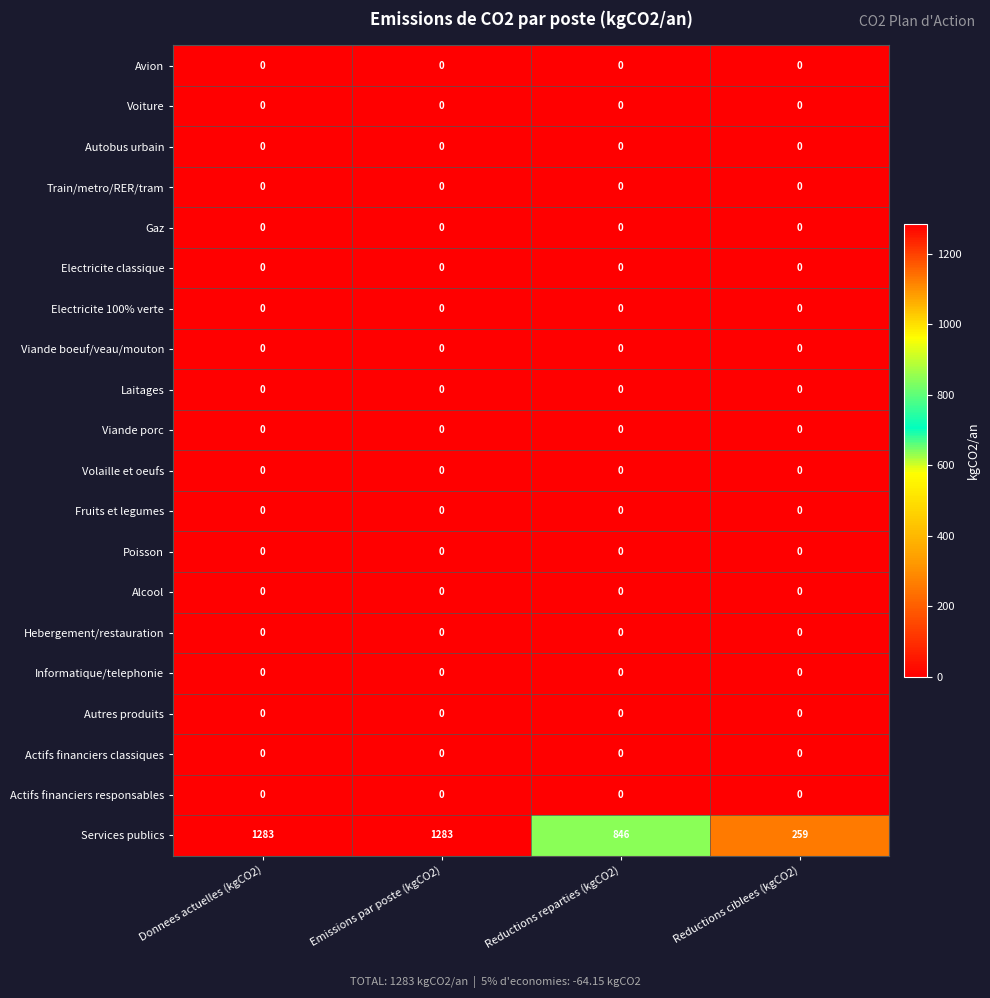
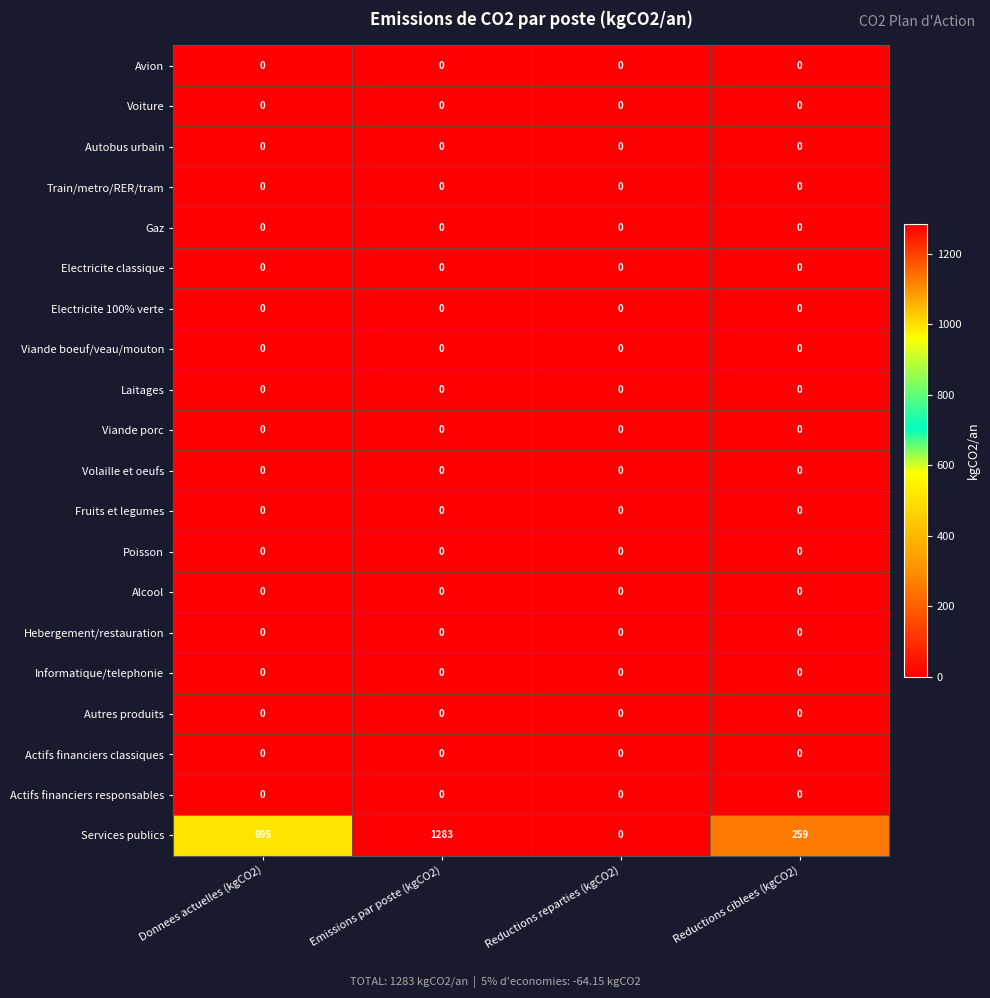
  {
    "Avion": {
      "Donnees actuelles (kgCO2)": 0,
      "Emissions par poste (kgCO2)": 0,
      "Reductions reparties (kgCO2)": 0,
      "Reductions ciblees (kgCO2)": 0
    },
    "Voiture": {
      "Donnees actuelles (kgCO2)": 0,
      "Emissions par poste (kgCO2)": 0,
      "Reductions reparties (kgCO2)": 0,
      "Reductions ciblees (kgCO2)": 0
    },
    "Autobus urbain": {
      "Donnees actuelles (kgCO2)": 0,
      "Emissions par poste (kgCO2)": 0,
      "Reductions reparties (kgCO2)": 0,
      "Reductions ciblees (kgCO2)": 0
    },
    "Train/metro/RER/tram": {
      "Donnees actuelles (kgCO2)": 0,
      "Emissions par poste (kgCO2)": 0,
      "Reductions reparties (kgCO2)": 0,
      "Reductions ciblees (kgCO2)": 0
    },
    "Gaz": {
      "Donnees actuelles (kgCO2)": 0,
      "Emissions par poste (kgCO2)": 0,
      "Reductions reparties (kgCO2)": 0,
      "Reductions ciblees (kgCO2)": 0
    },
    "Electricite classique": {
      "Donnees actuelles (kgCO2)": 0,
      "Emissions par poste (kgCO2)": 0,
      "Reductions reparties (kgCO2)": 0,
      "Reductions ciblees (kgCO2)": 0
    },
    "Electricite 100% verte": {
      "Donnees actuelles (kgCO2)": 0,
      "Emissions par poste (kgCO2)": 0,
      "Reductions reparties (kgCO2)": 0,
      "Reductions ciblees (kgCO2)": 0
    },
    "Viande boeuf/veau/mouton": {
      "Donnees actuelles (kgCO2)": 0,
      "Emissions par poste (kgCO2)": 0,
      "Reductions reparties (kgCO2)": 0,
      "Reductions ciblees (kgCO2)": 0
    },
    "Laitages": {
      "Donnees actuelles (kgCO2)": 0,
      "Emissions par poste (kgCO2)": 0,
      "Reductions reparties (kgCO2)": 0,
      "Reductions ciblees (kgCO2)": 0
    },
    "Viande porc": {
      "Donnees actuelles (kgCO2)": 0,
      "Emissions par poste (kgCO2)": 0,
      "Reductions reparties (kgCO2)": 0,
      "Reductions ciblees (kgCO2)": 0
    },
    "Volaille et oeufs": {
      "Donnees actuelles (kgCO2)": 0,
      "Emissions par poste (kgCO2)": 0,
      "Reductions reparties (kgCO2)": 0,
      "Reductions ciblees (kgCO2)": 0
    },
    "Fruits et legumes": {
      "Donnees actuelles (kgCO2)": 0,
      "Emissions par poste (kgCO2)": 0,
      "Reductions reparties (kgCO2)": 0,
      "Reductions ciblees (kgCO2)": 0
    },
    "Poisson": {
      "Donnees actuelles (kgCO2)": 0,
      "Emissions par poste (kgCO2)": 0,
      "Reductions reparties (kgCO2)": 0,
      "Reductions ciblees (kgCO2)": 0
    },
    "Alcool": {
      "Donnees actuelles (kgCO2)": 0,
      "Emissions par poste (kgCO2)": 0,
      "Reductions reparties (kgCO2)": 0,
      "Reductions ciblees (kgCO2)": 0
    },
    "Hebergement/restauration": {
      "Donnees actuelles (kgCO2)": 0,
      "Emissions par poste (kgCO2)": 0,
      "Reductions reparties (kgCO2)": 0,
      "Reductions ciblees (kgCO2)": 0
    },
    "Informatique/telephonie": {
      "Donnees actuelles (kgCO2)": 0,
      "Emissions par poste (kgCO2)": 0,
      "Reductions reparties (kgCO2)": 0,
      "Reductions ciblees (kgCO2)": 0
    },
    "Autres produits": {
      "Donnees actuelles (kgCO2)": 0,
      "Emissions par poste (kgCO2)": 0,
      "Reductions reparties (kgCO2)": 0,
      "Reductions ciblees (kgCO2)": 0
    },
    "Actifs financiers classiques": {
      "Donnees actuelles (kgCO2)": 0,
      "Emissions par poste (kgCO2)": 0,
      "Reductions reparties (kgCO2)": 0,
      "Reductions ciblees (kgCO2)": 0
    },
    "Actifs financiers responsables": {
      "Donnees actuelles (kgCO2)": 0,
      "Emissions par poste (kgCO2)": 0,
      "Reductions reparties (kgCO2)": 0,
      "Reductions ciblees (kgCO2)": 0
    },
    "Services publics": {
-     "Donnees actuelles (kgCO2)": 1283,
+     "Donnees actuelles (kgCO2)": 995,
      "Emissions par poste (kgCO2)": 1283,
-     "Reductions reparties (kgCO2)": 846,
+     "Reductions reparties (kgCO2)": 0,
      "Reductions ciblees (kgCO2)": 259
    }
  }
